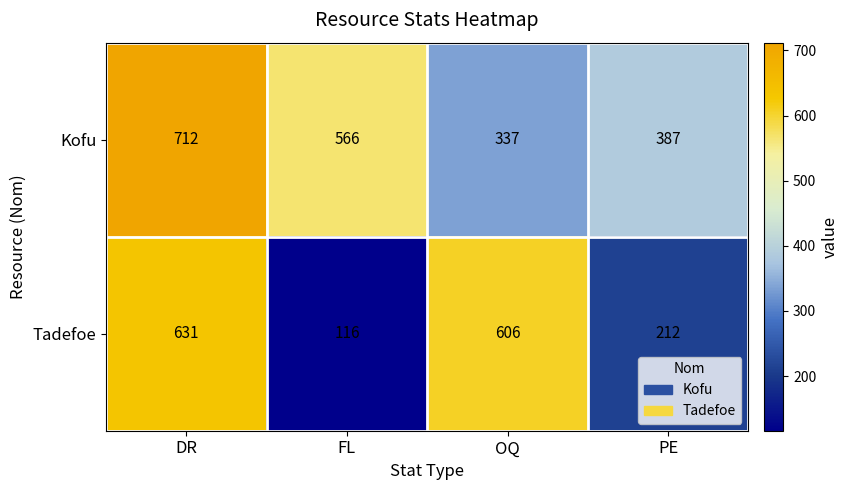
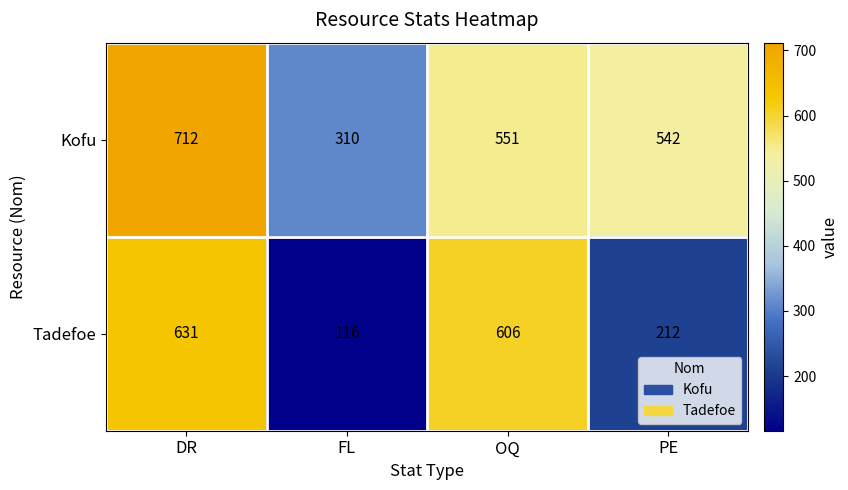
  {
    "Kofu": {
      "DR": 712,
-     "FL": 566,
-     "OQ": 337,
-     "PE": 387
+     "FL": 310,
+     "OQ": 551,
+     "PE": 542
    },
    "Tadefoe": {
      "DR": 631,
      "FL": 116,
      "OQ": 606,
      "PE": 212
    }
  }
